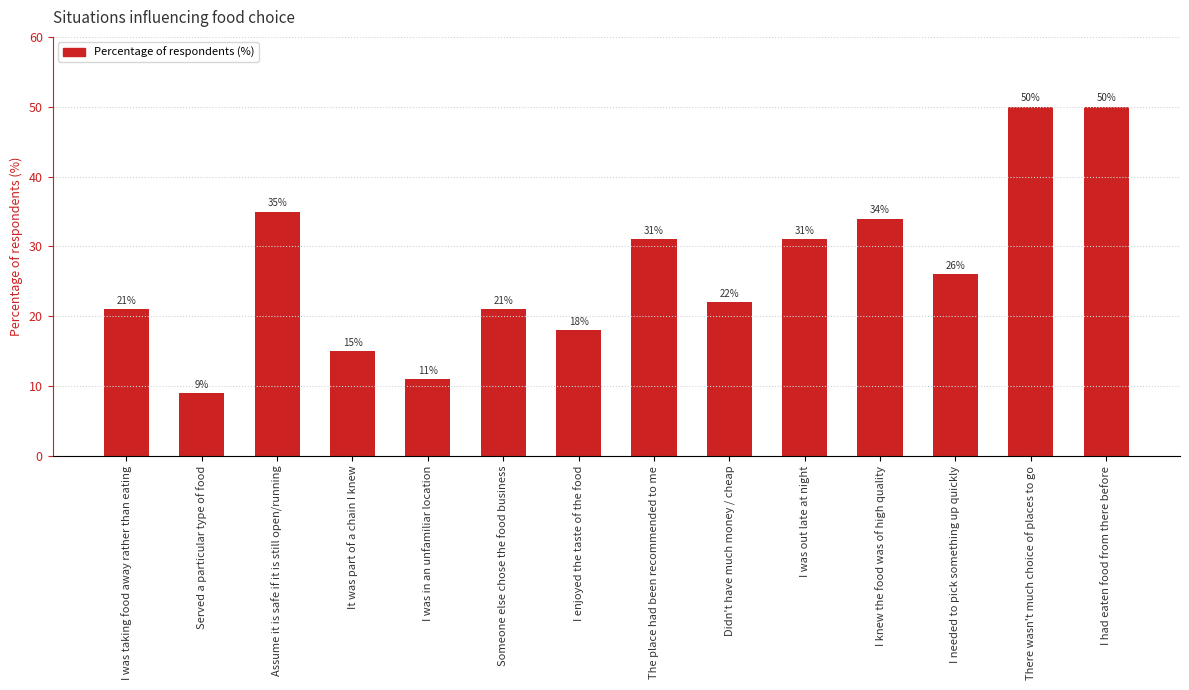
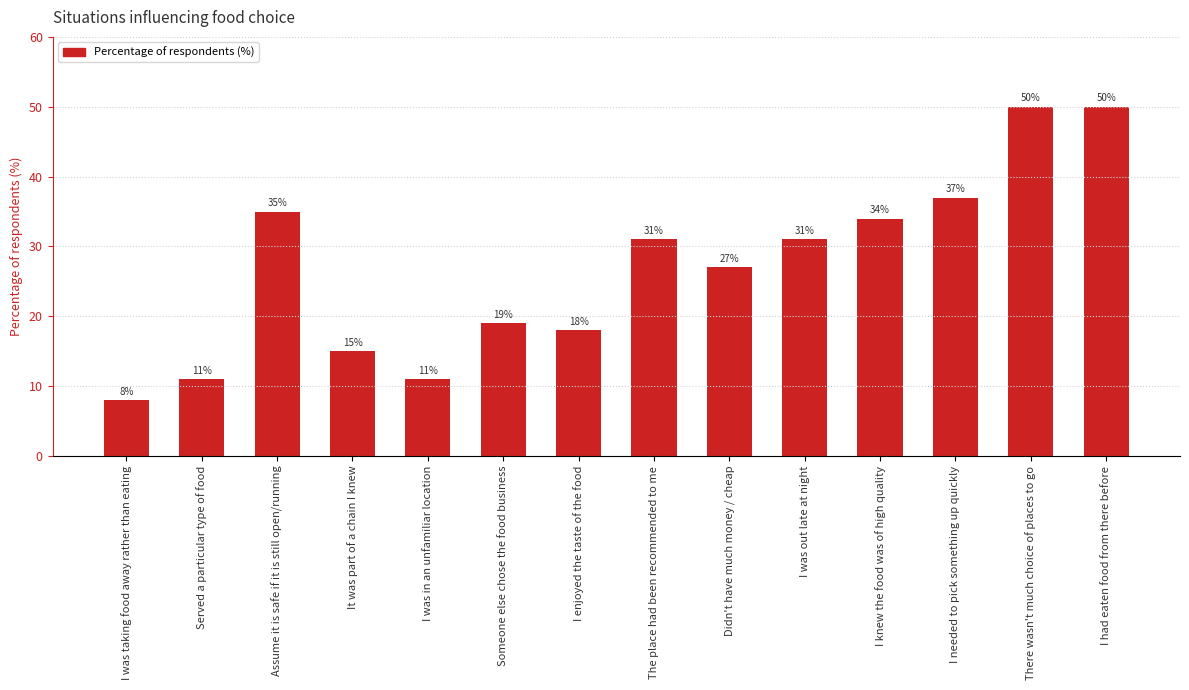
  {
-   "I was taking food away rather than eating": "21%",
-   "Served a particular type of food": "9%",
+   "I was taking food away rather than eating": "8%",
+   "Served a particular type of food": "11%",
    "Assume it is safe if it is still open/running": "35%",
    "It was part of a chain I knew": "15%",
    "I was in an unfamiliar location": "11%",
-   "Someone else chose the food business": "21%",
+   "Someone else chose the food business": "19%",
    "I enjoyed the taste of the food": "18%",
    "The place had been recommended to me": "31%",
-   "Didn't have much money / cheap": "22%",
+   "Didn't have much money / cheap": "27%",
    "I was out late at night": "31%",
    "I knew the food was of high quality": "34%",
-   "I needed to pick something up quickly": "26%",
+   "I needed to pick something up quickly": "37%",
    "There wasn't much choice of places to go": "50%",
    "I had eaten food from there before": "50%"
  }
